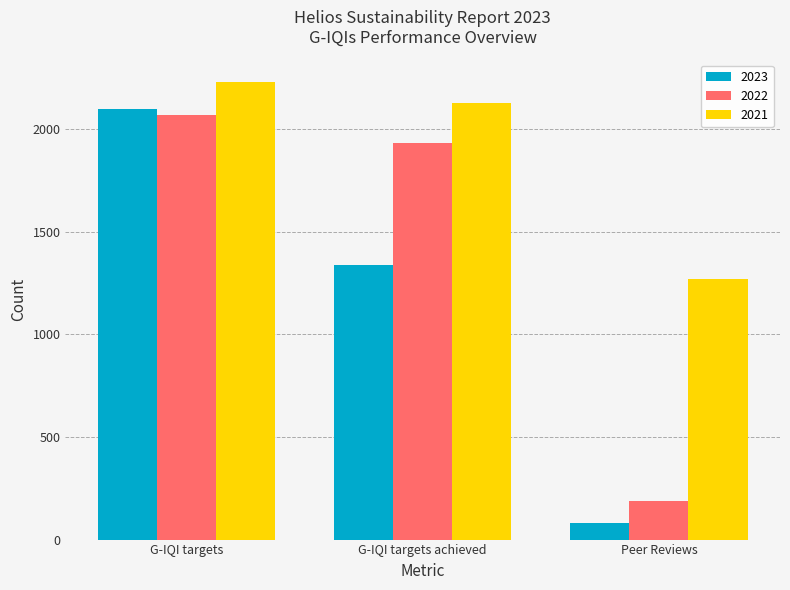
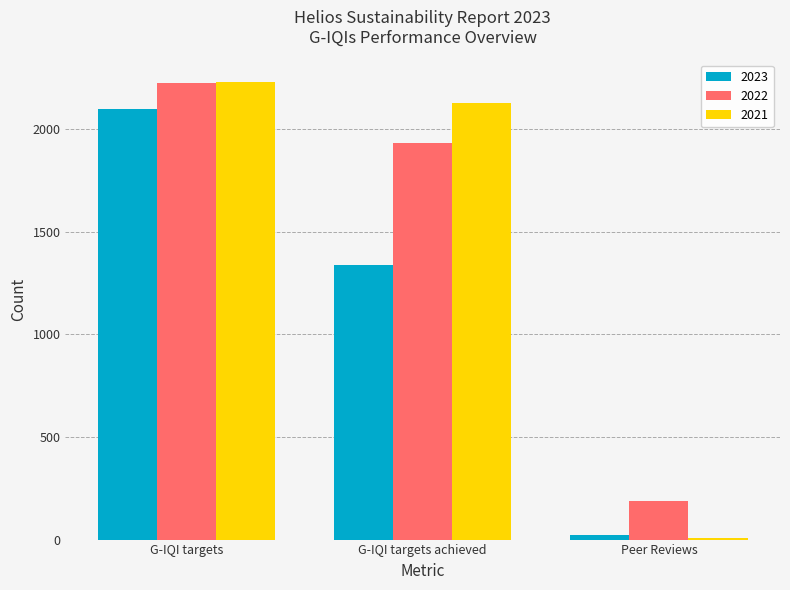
  {
    "2023": {
      "G-IQI targets": 2100,
      "G-IQI targets achieved": 1340,
-     "Peer Reviews": 80
+     "Peer Reviews": 20
    },
    "2022": {
-     "G-IQI targets": 2070,
+     "G-IQI targets": 2220,
      "G-IQI targets achieved": 1930,
      "Peer Reviews": 190
    },
    "2021": {
      "G-IQI targets": 2230,
      "G-IQI targets achieved": 2120,
-     "Peer Reviews": 1270
+     "Peer Reviews": 10
    }
  }
